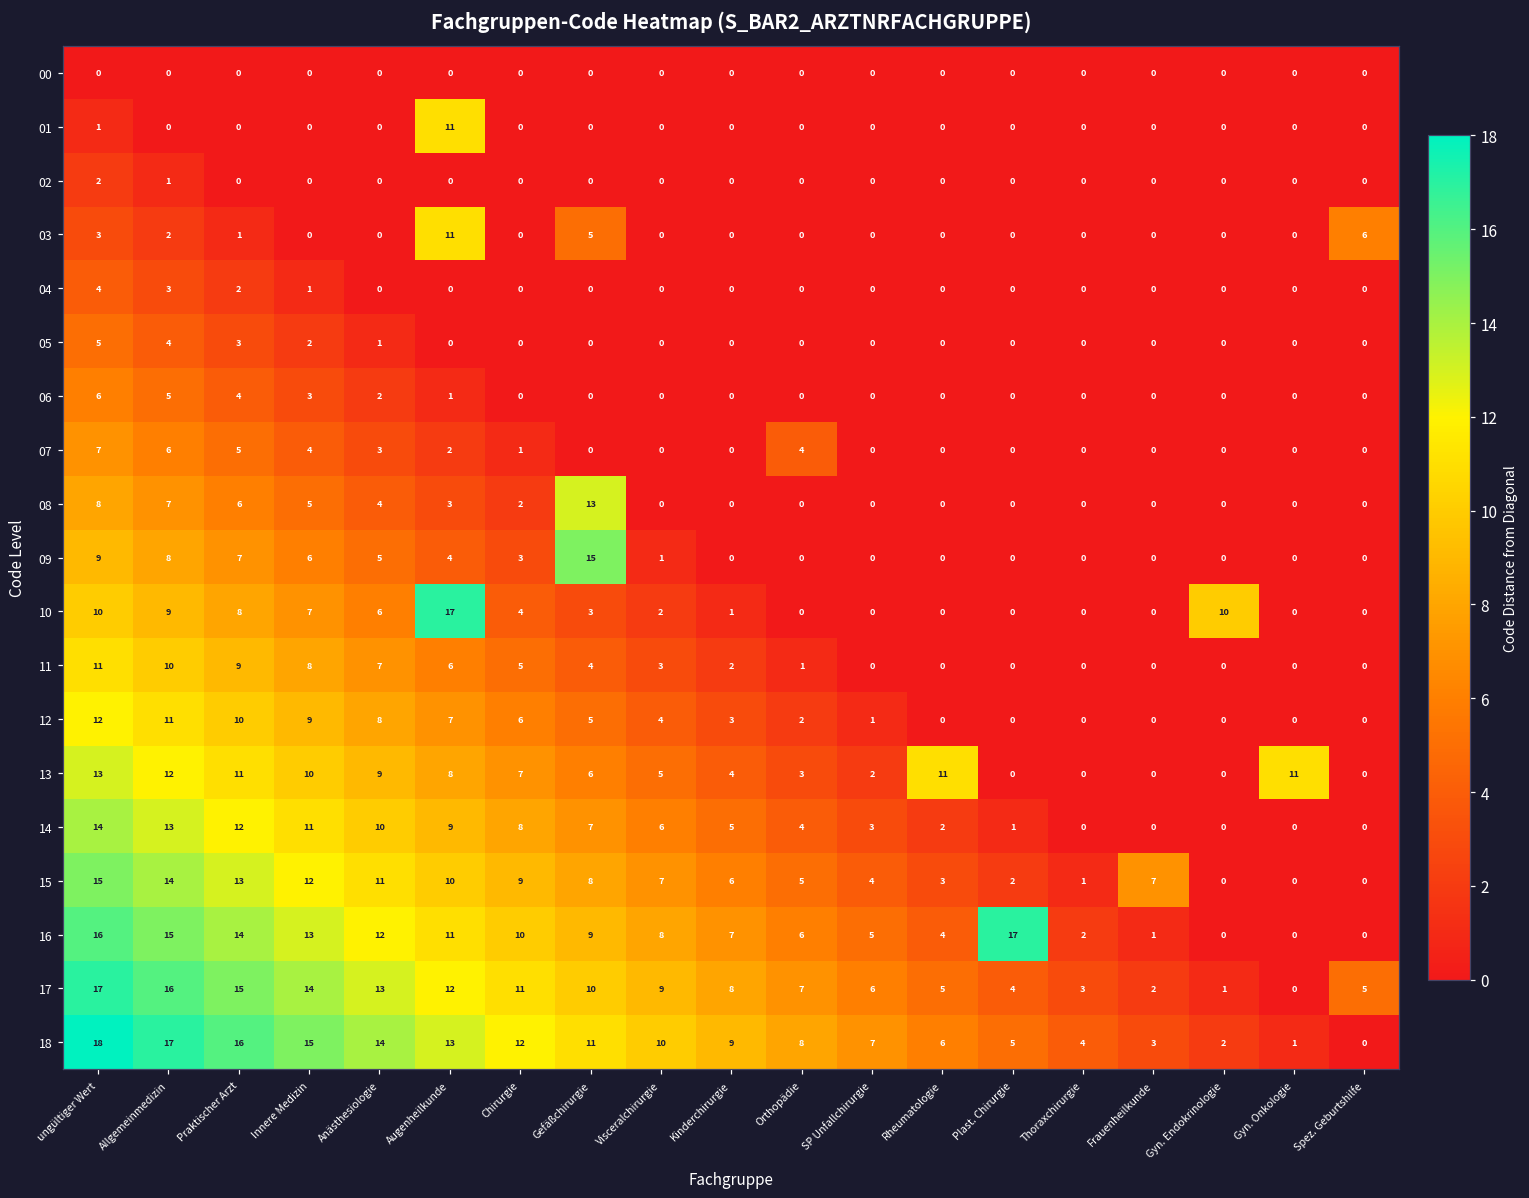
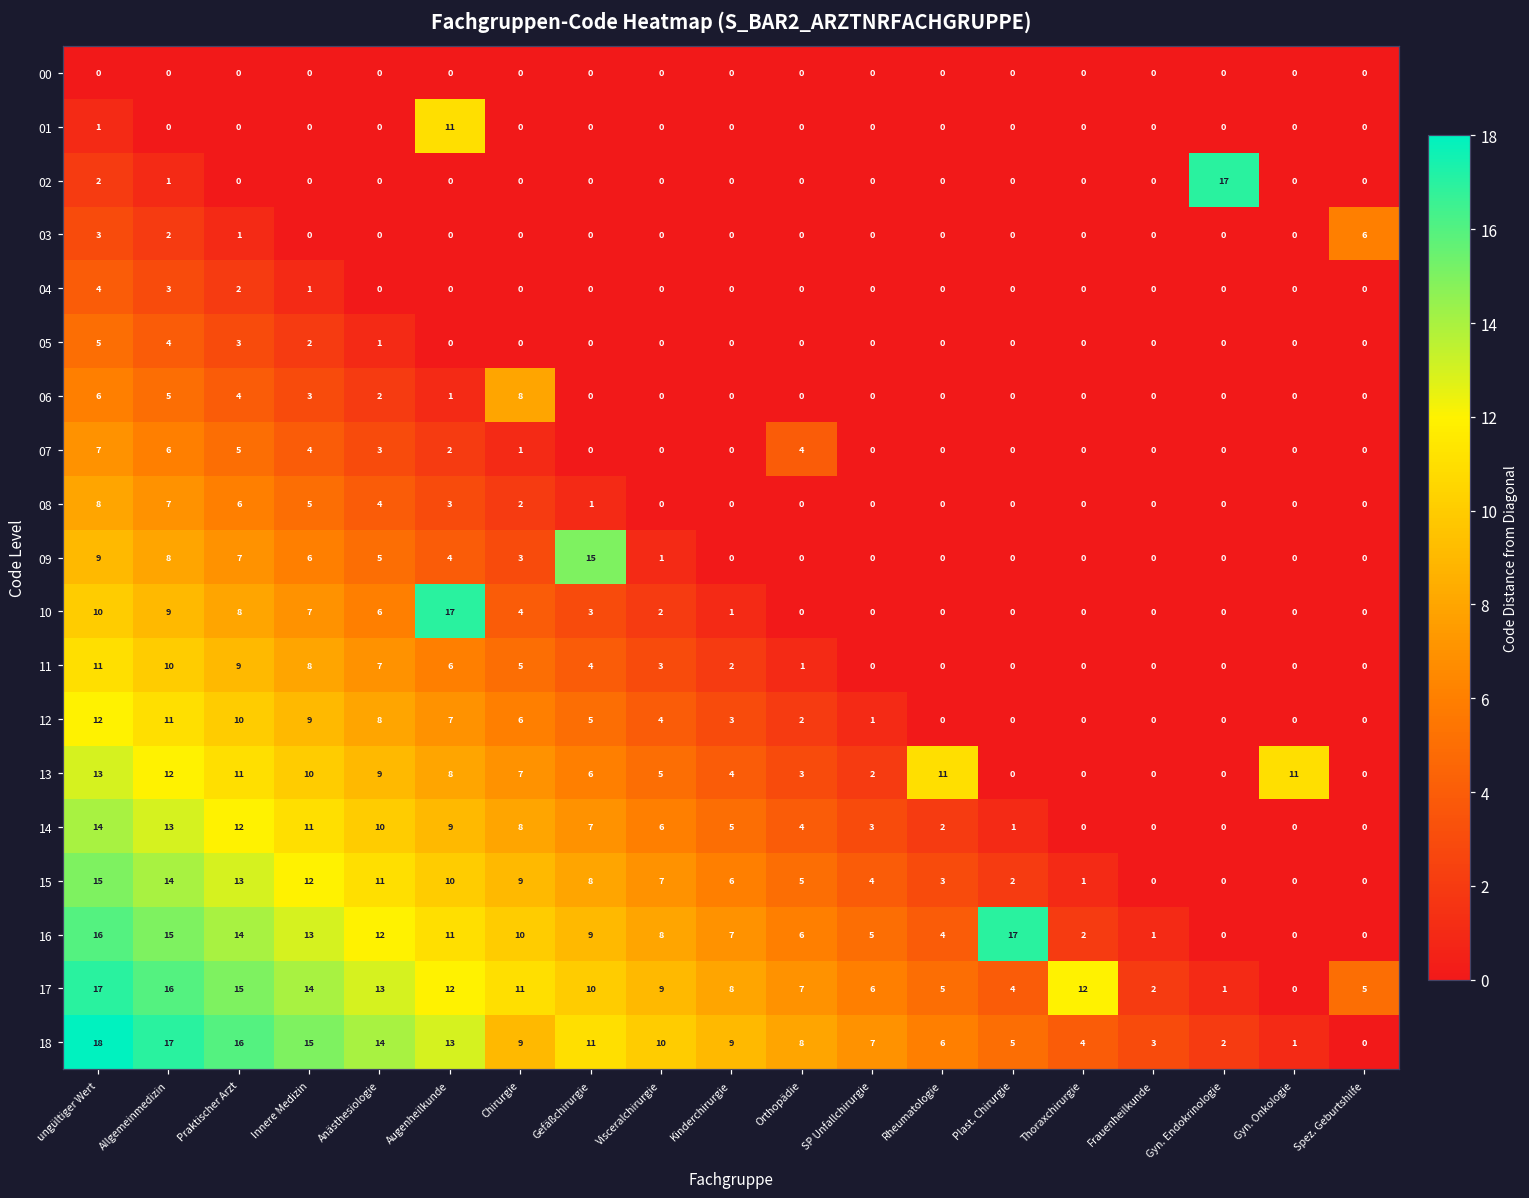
  {
    "02": {
      "ungültiger Wert": 2,
      "Allgemeinmedizin": 1,
      "Praktischer Arzt": 0,
      "Innere Medizin": 0,
      "Anästhesiologie": 0,
      "Augenheilkunde": 0,
      "Chirurgie": 0,
      "Gefäßchirurgie": 0,
      "Visceralchirurgie": 0,
      "Kinderchirurgie": 0,
      "Orthopädie": 0,
      "SP Unfallchirurgie": 0,
      "Rheumatologie": 0,
      "Plast. Chirurgie": 0,
      "Thoraxchirurgie": 0,
      "Frauenheilkunde": 0,
-     "Gyn. Endokrinologie": 0,
+     "Gyn. Endokrinologie": 17,
      "Gyn. Onkologie": 0,
      "Spez. Geburtshilfe": 0
    },
    "03": {
      "ungültiger Wert": 3,
      "Allgemeinmedizin": 2,
      "Praktischer Arzt": 1,
      "Innere Medizin": 0,
      "Anästhesiologie": 0,
-     "Augenheilkunde": 11,
+     "Augenheilkunde": 0,
      "Chirurgie": 0,
-     "Gefäßchirurgie": 5,
+     "Gefäßchirurgie": 0,
      "Visceralchirurgie": 0,
      "Kinderchirurgie": 0,
      "Orthopädie": 0,
      "SP Unfallchirurgie": 0,
      "Rheumatologie": 0,
      "Plast. Chirurgie": 0,
      "Thoraxchirurgie": 0,
      "Frauenheilkunde": 0,
      "Gyn. Endokrinologie": 0,
      "Gyn. Onkologie": 0,
      "Spez. Geburtshilfe": 6
    },
    "06": {
      "ungültiger Wert": 6,
      "Allgemeinmedizin": 5,
      "Praktischer Arzt": 4,
      "Innere Medizin": 3,
      "Anästhesiologie": 2,
      "Augenheilkunde": 1,
-     "Chirurgie": 0,
+     "Chirurgie": 8,
      "Gefäßchirurgie": 0,
      "Visceralchirurgie": 0,
      "Kinderchirurgie": 0,
      "Orthopädie": 0,
      "SP Unfallchirurgie": 0,
      "Rheumatologie": 0,
      "Plast. Chirurgie": 0,
      "Thoraxchirurgie": 0,
      "Frauenheilkunde": 0,
      "Gyn. Endokrinologie": 0,
      "Gyn. Onkologie": 0,
      "Spez. Geburtshilfe": 0
    },
    "08": {
      "ungültiger Wert": 8,
      "Allgemeinmedizin": 7,
      "Praktischer Arzt": 6,
      "Innere Medizin": 5,
      "Anästhesiologie": 4,
      "Augenheilkunde": 3,
      "Chirurgie": 2,
-     "Gefäßchirurgie": 13,
+     "Gefäßchirurgie": 1,
      "Visceralchirurgie": 0,
      "Kinderchirurgie": 0,
      "Orthopädie": 0,
      "SP Unfallchirurgie": 0,
      "Rheumatologie": 0,
      "Plast. Chirurgie": 0,
      "Thoraxchirurgie": 0,
      "Frauenheilkunde": 0,
      "Gyn. Endokrinologie": 0,
      "Gyn. Onkologie": 0,
      "Spez. Geburtshilfe": 0
    },
    "10": {
      "ungültiger Wert": 10,
      "Allgemeinmedizin": 9,
      "Praktischer Arzt": 8,
      "Innere Medizin": 7,
      "Anästhesiologie": 6,
      "Augenheilkunde": 17,
      "Chirurgie": 4,
      "Gefäßchirurgie": 3,
      "Visceralchirurgie": 2,
      "Kinderchirurgie": 1,
      "Orthopädie": 0,
      "SP Unfallchirurgie": 0,
      "Rheumatologie": 0,
      "Plast. Chirurgie": 0,
      "Thoraxchirurgie": 0,
      "Frauenheilkunde": 0,
-     "Gyn. Endokrinologie": 10,
+     "Gyn. Endokrinologie": 0,
      "Gyn. Onkologie": 0,
      "Spez. Geburtshilfe": 0
    },
    "15": {
      "ungültiger Wert": 15,
      "Allgemeinmedizin": 14,
      "Praktischer Arzt": 13,
      "Innere Medizin": 12,
      "Anästhesiologie": 11,
      "Augenheilkunde": 10,
      "Chirurgie": 9,
      "Gefäßchirurgie": 8,
      "Visceralchirurgie": 7,
      "Kinderchirurgie": 6,
      "Orthopädie": 5,
      "SP Unfallchirurgie": 4,
      "Rheumatologie": 3,
      "Plast. Chirurgie": 2,
      "Thoraxchirurgie": 1,
-     "Frauenheilkunde": 7,
+     "Frauenheilkunde": 0,
      "Gyn. Endokrinologie": 0,
      "Gyn. Onkologie": 0,
      "Spez. Geburtshilfe": 0
    },
    "17": {
      "ungültiger Wert": 17,
      "Allgemeinmedizin": 16,
      "Praktischer Arzt": 15,
      "Innere Medizin": 14,
      "Anästhesiologie": 13,
      "Augenheilkunde": 12,
      "Chirurgie": 11,
      "Gefäßchirurgie": 10,
      "Visceralchirurgie": 9,
      "Kinderchirurgie": 8,
      "Orthopädie": 7,
      "SP Unfallchirurgie": 6,
      "Rheumatologie": 5,
      "Plast. Chirurgie": 4,
-     "Thoraxchirurgie": 3,
+     "Thoraxchirurgie": 12,
      "Frauenheilkunde": 2,
      "Gyn. Endokrinologie": 1,
      "Gyn. Onkologie": 0,
      "Spez. Geburtshilfe": 5
    },
    "18": {
      "ungültiger Wert": 18,
      "Allgemeinmedizin": 17,
      "Praktischer Arzt": 16,
      "Innere Medizin": 15,
      "Anästhesiologie": 14,
      "Augenheilkunde": 13,
-     "Chirurgie": 12,
+     "Chirurgie": 9,
      "Gefäßchirurgie": 11,
      "Visceralchirurgie": 10,
      "Kinderchirurgie": 9,
      "Orthopädie": 8,
      "SP Unfallchirurgie": 7,
      "Rheumatologie": 6,
      "Plast. Chirurgie": 5,
      "Thoraxchirurgie": 4,
      "Frauenheilkunde": 3,
      "Gyn. Endokrinologie": 2,
      "Gyn. Onkologie": 1,
      "Spez. Geburtshilfe": 0
    }
  }
